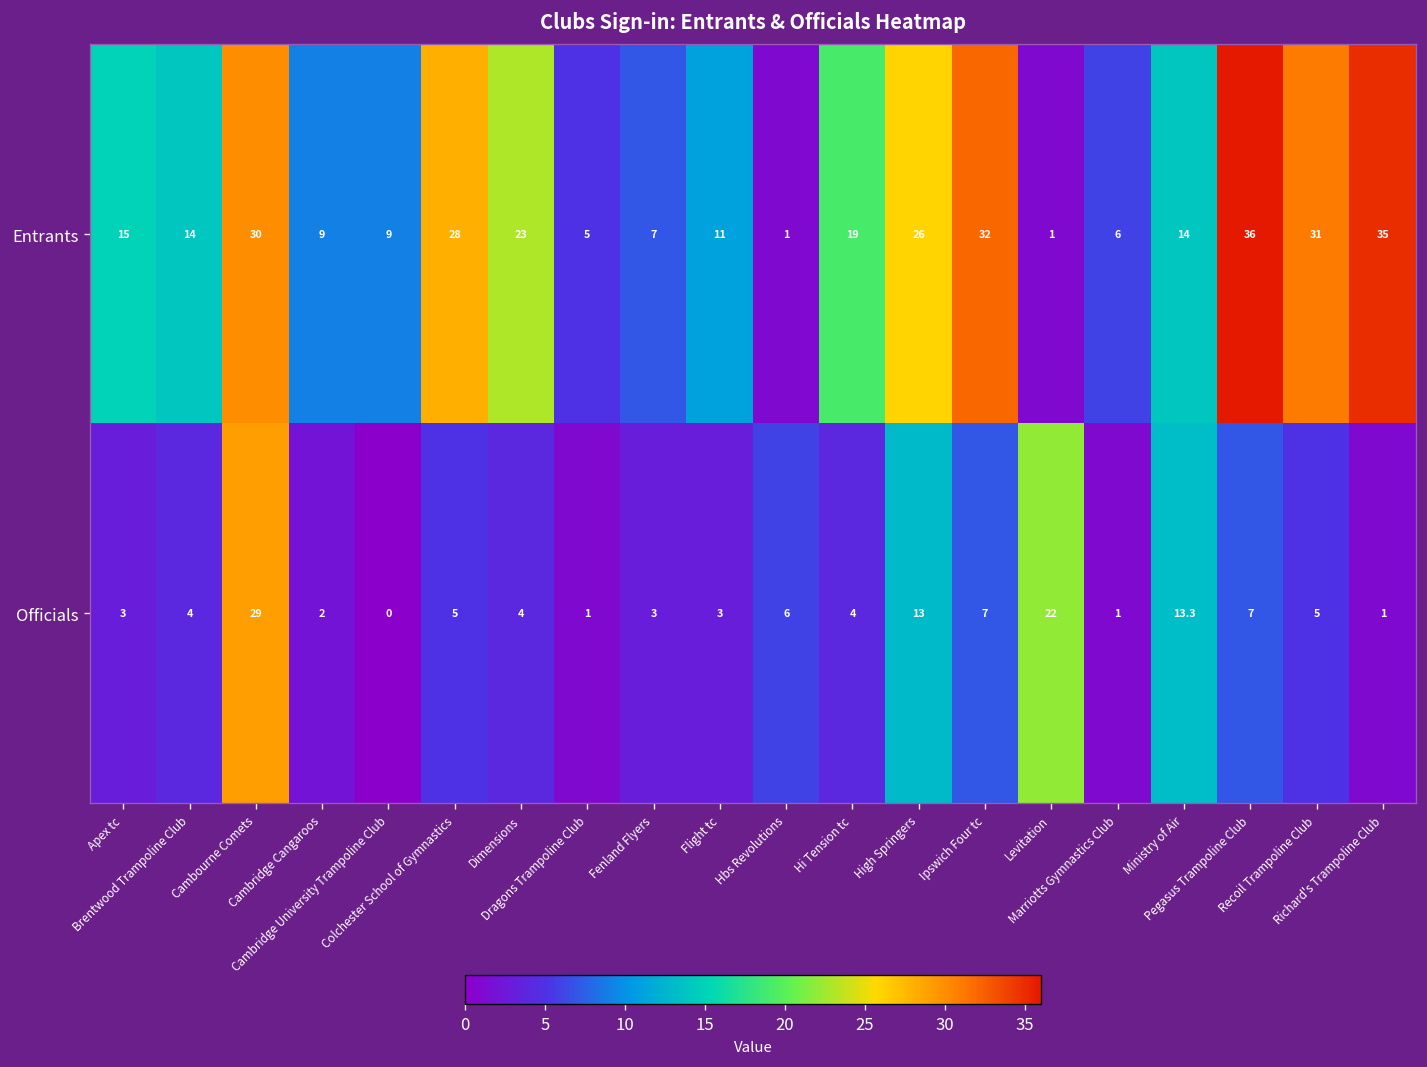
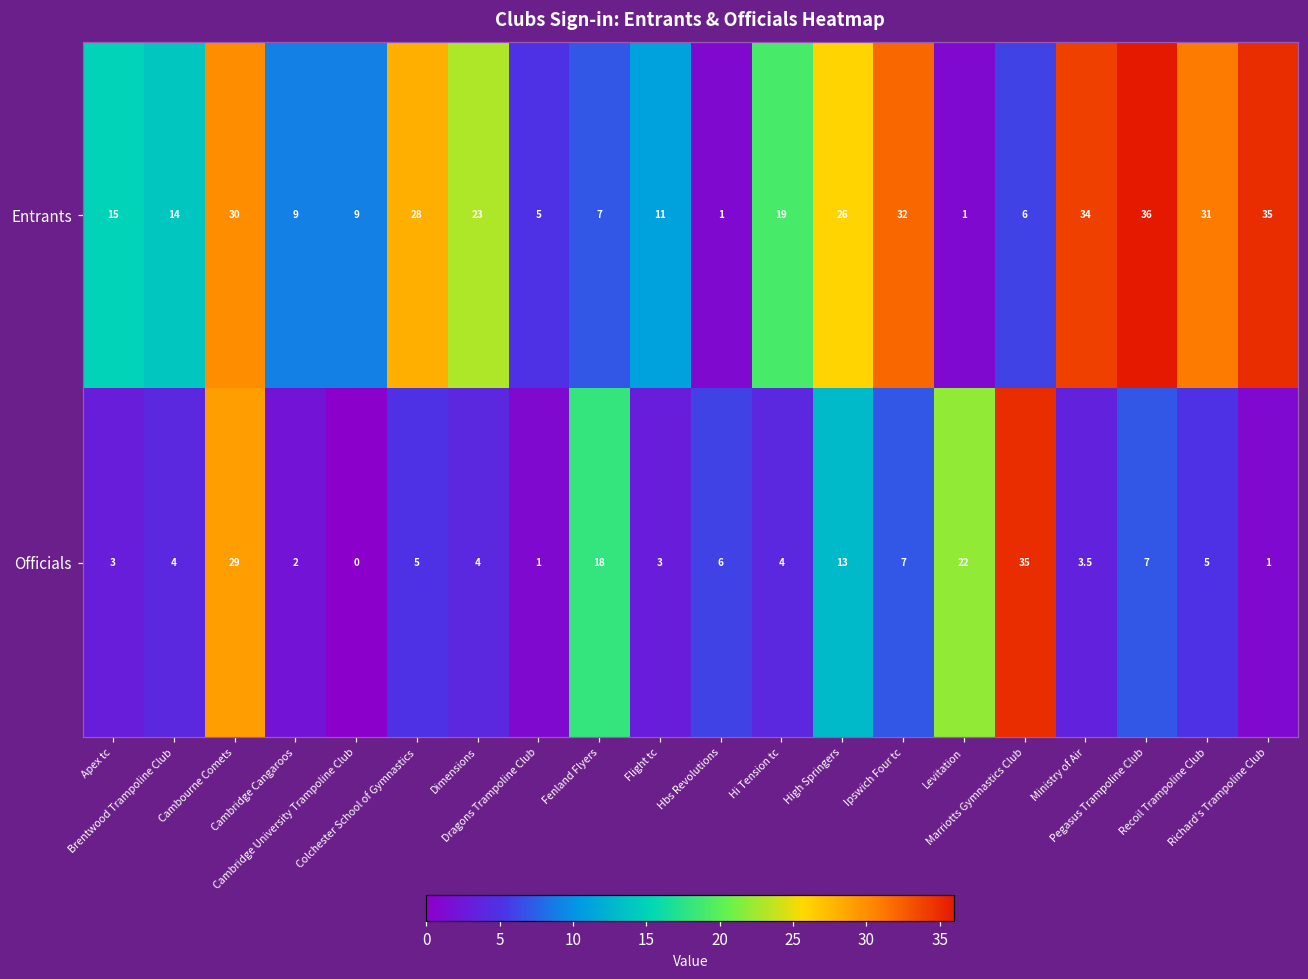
  {
    "Entrants": {
      "Apex tc": 15,
      "Brentwood Trampoline Club": 14,
      "Cambourne Comets": 30,
      "Cambridge Cangaroos": 9,
      "Cambridge University Trampoline Club": 9,
      "Colchester School of Gymnastics": 28,
      "Dimensions": 23,
      "Dragons Trampoline Club": 5,
      "Fenland Flyers": 7,
      "Flight tc": 11,
      "Hbs Revolutions": 1,
      "Hi Tension tc": 19,
      "High Springers": 26,
      "Ipswich Four tc": 32,
      "Levitation": 1,
      "Marriotts Gymnastics Club": 6,
-     "Ministry of Air": 14,
+     "Ministry of Air": 34,
      "Pegasus Trampoline Club": 36,
      "Recoil Trampoline Club": 31,
      "Richard's Trampoline Club": 35
    },
    "Officials": {
      "Apex tc": 3,
      "Brentwood Trampoline Club": 4,
      "Cambourne Comets": 29,
      "Cambridge Cangaroos": 2,
      "Cambridge University Trampoline Club": 0,
      "Colchester School of Gymnastics": 5,
      "Dimensions": 4,
      "Dragons Trampoline Club": 1,
-     "Fenland Flyers": 3,
+     "Fenland Flyers": 18,
      "Flight tc": 3,
      "Hbs Revolutions": 6,
      "Hi Tension tc": 4,
      "High Springers": 13,
      "Ipswich Four tc": 7,
      "Levitation": 22,
-     "Marriotts Gymnastics Club": 1,
-     "Ministry of Air": 13.3,
+     "Marriotts Gymnastics Club": 35,
+     "Ministry of Air": 3.5,
      "Pegasus Trampoline Club": 7,
      "Recoil Trampoline Club": 5,
      "Richard's Trampoline Club": 1
    }
  }
